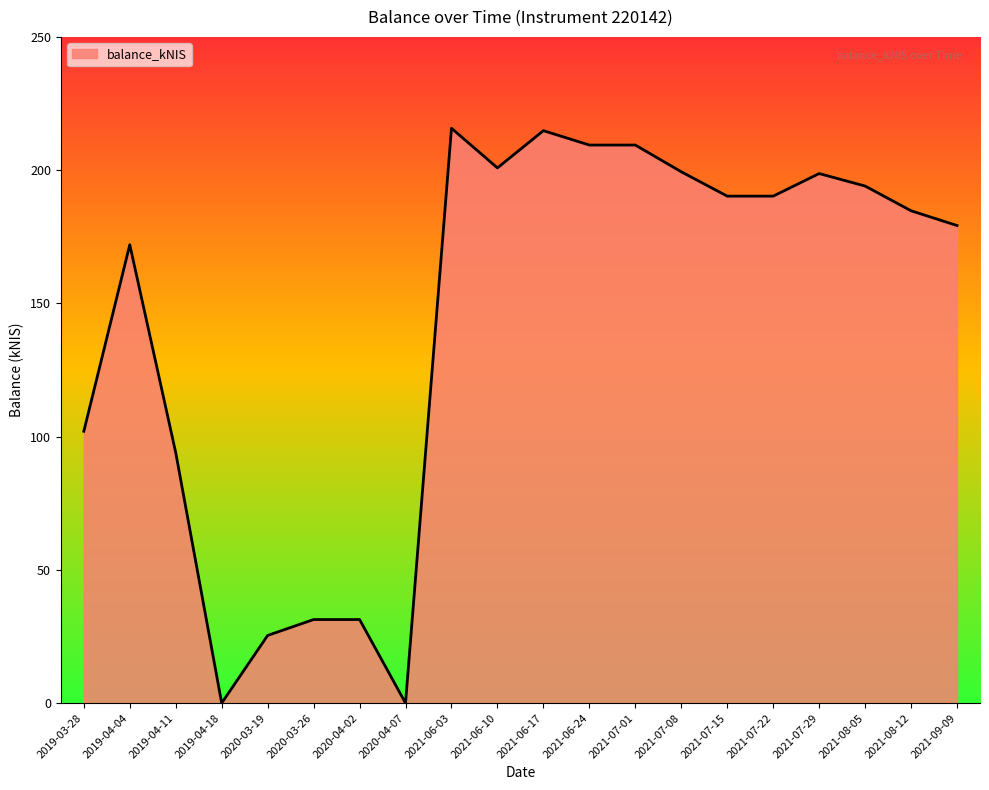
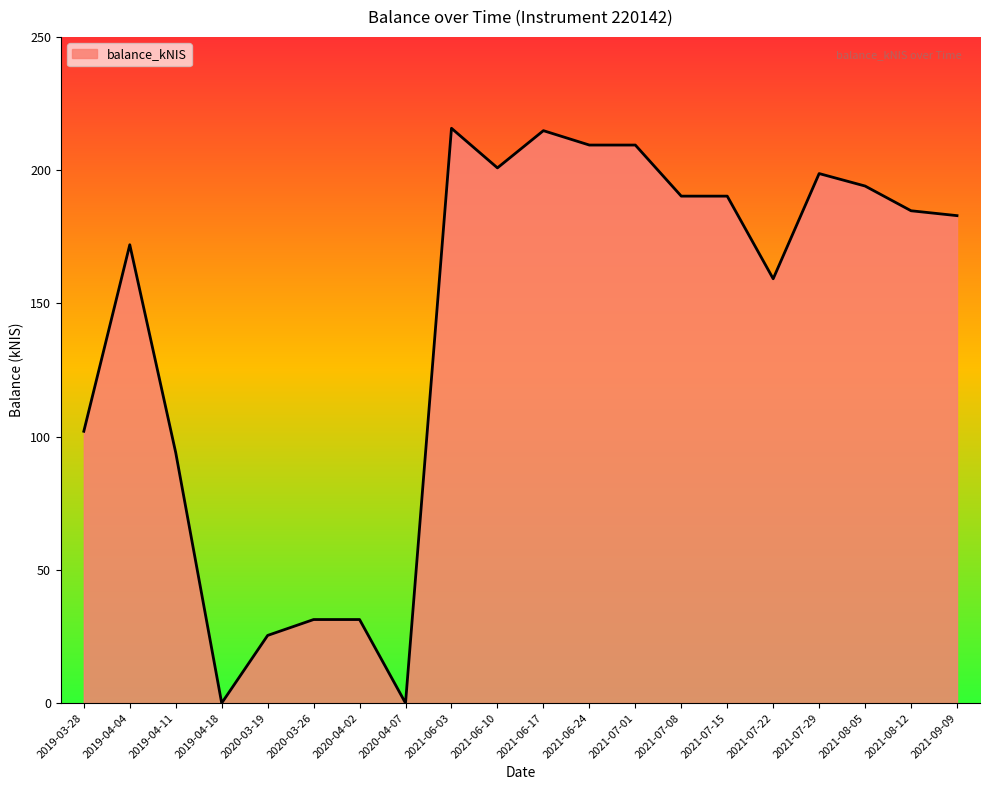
  {
    "2019-03-28": 102,
    "2019-04-04": 172,
    "2019-04-11": 94,
    "2019-04-18": 0,
    "2020-03-19": 25,
    "2020-03-26": 31,
    "2020-04-02": 31,
    "2020-04-07": 0,
    "2021-06-03": 216,
    "2021-06-10": 201,
    "2021-06-17": 215,
    "2021-06-24": 209,
    "2021-07-01": 209,
-   "2021-07-08": 199,
+   "2021-07-08": 190,
    "2021-07-15": 190,
-   "2021-07-22": 190,
+   "2021-07-22": 159,
    "2021-07-29": 199,
    "2021-08-05": 194,
    "2021-08-12": 185,
-   "2021-09-09": 179
+   "2021-09-09": 183
  }
